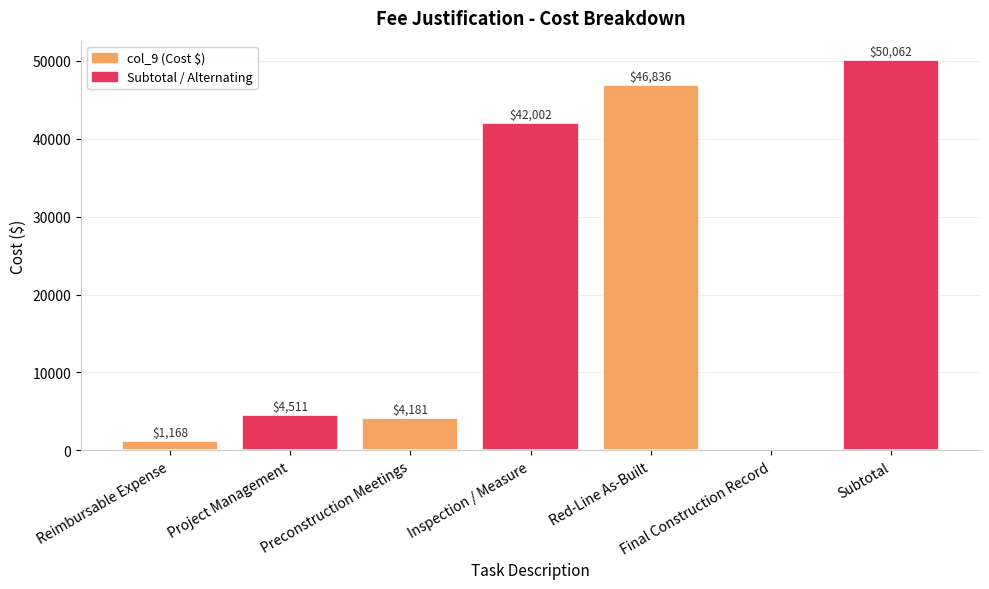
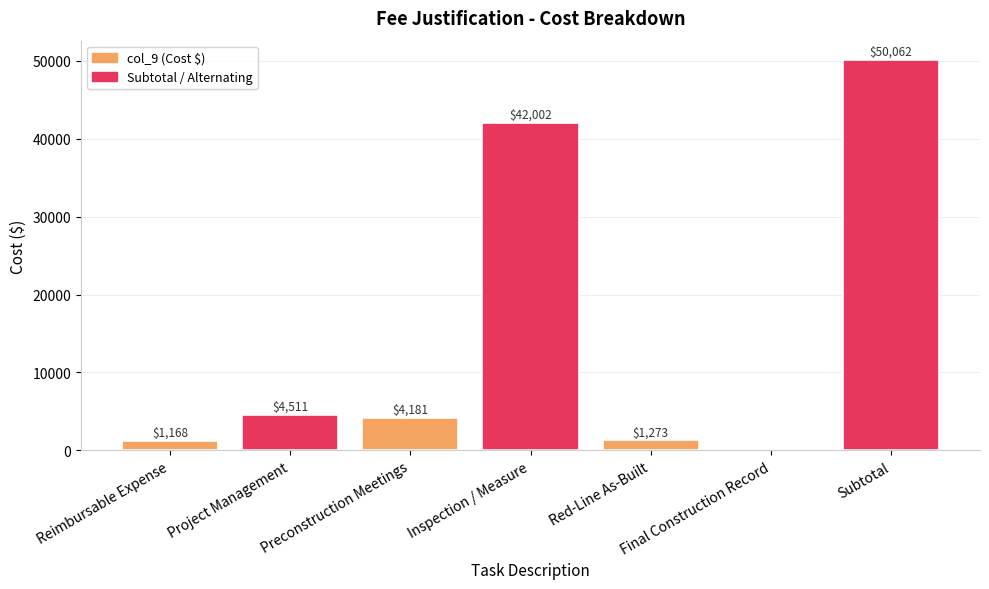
  {
    "Reimbursable Expense": "$1,168",
    "Project Management": "$4,511",
    "Preconstruction Meetings": "$4,181",
    "Inspection / Measure": "$42,002",
-   "Red-Line As-Built": "$46,836",
+   "Red-Line As-Built": "$1,273",
    "Subtotal": "$50,062"
  }
